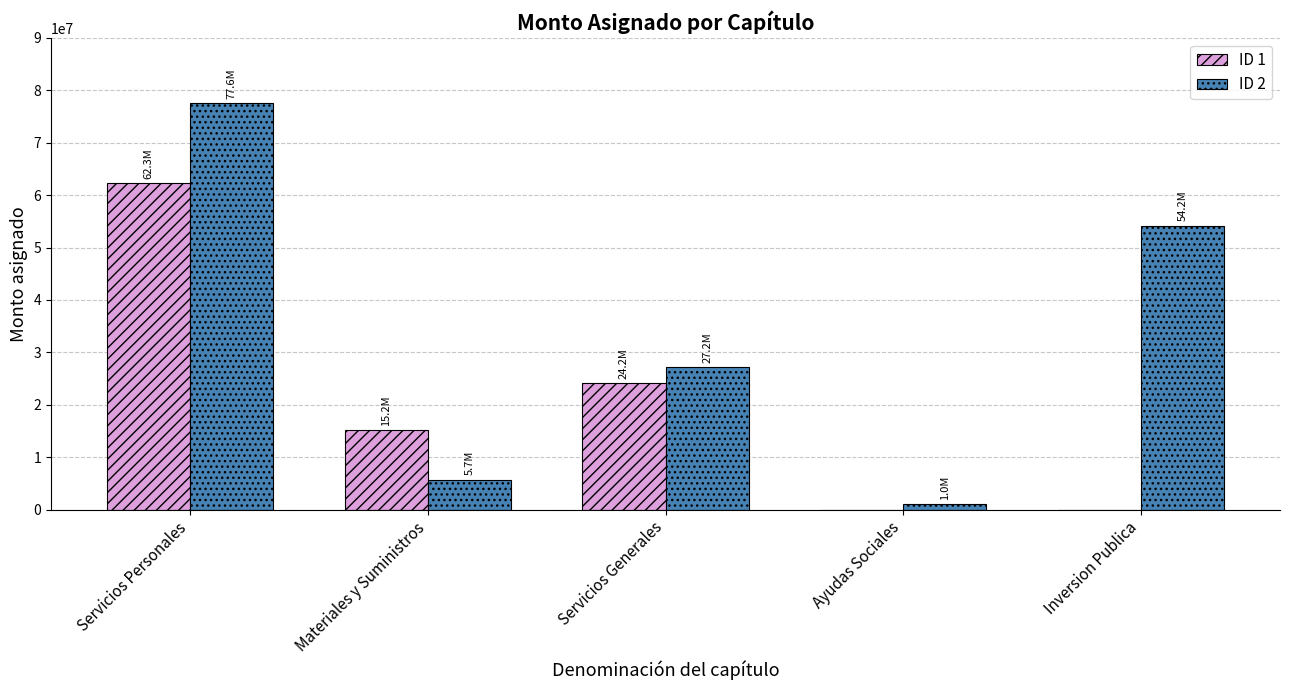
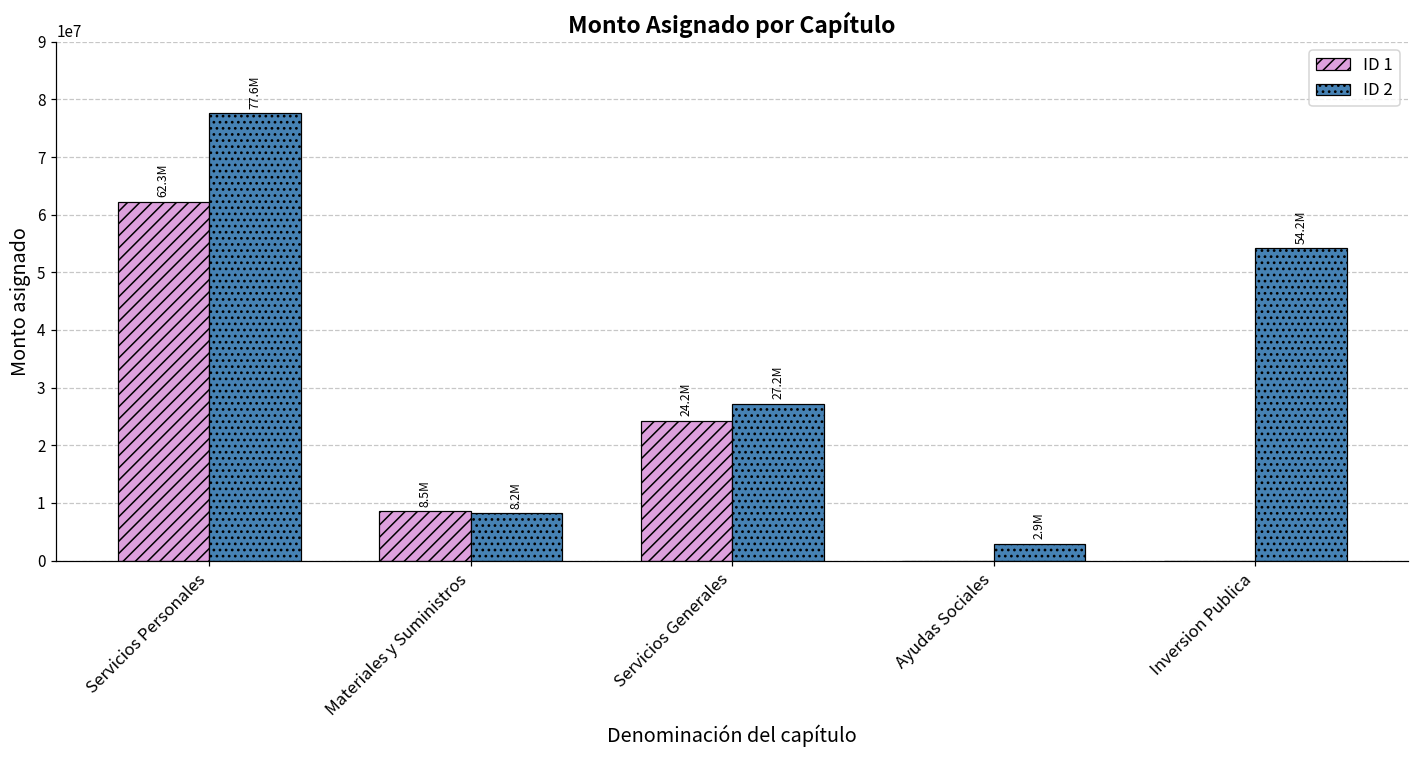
  {
    "ID 1": {
      "Servicios Personales": "62.3M",
-     "Materiales y Suministros": "15.2M",
+     "Materiales y Suministros": "8.5M",
      "Servicios Generales": "24.2M"
    },
    "ID 2": {
      "Servicios Personales": "77.6M",
-     "Materiales y Suministros": "5.7M",
+     "Materiales y Suministros": "8.2M",
      "Servicios Generales": "27.2M",
-     "Ayudas Sociales": "1.0M",
+     "Ayudas Sociales": "2.9M",
      "Inversion Publica": "54.2M"
    }
  }
